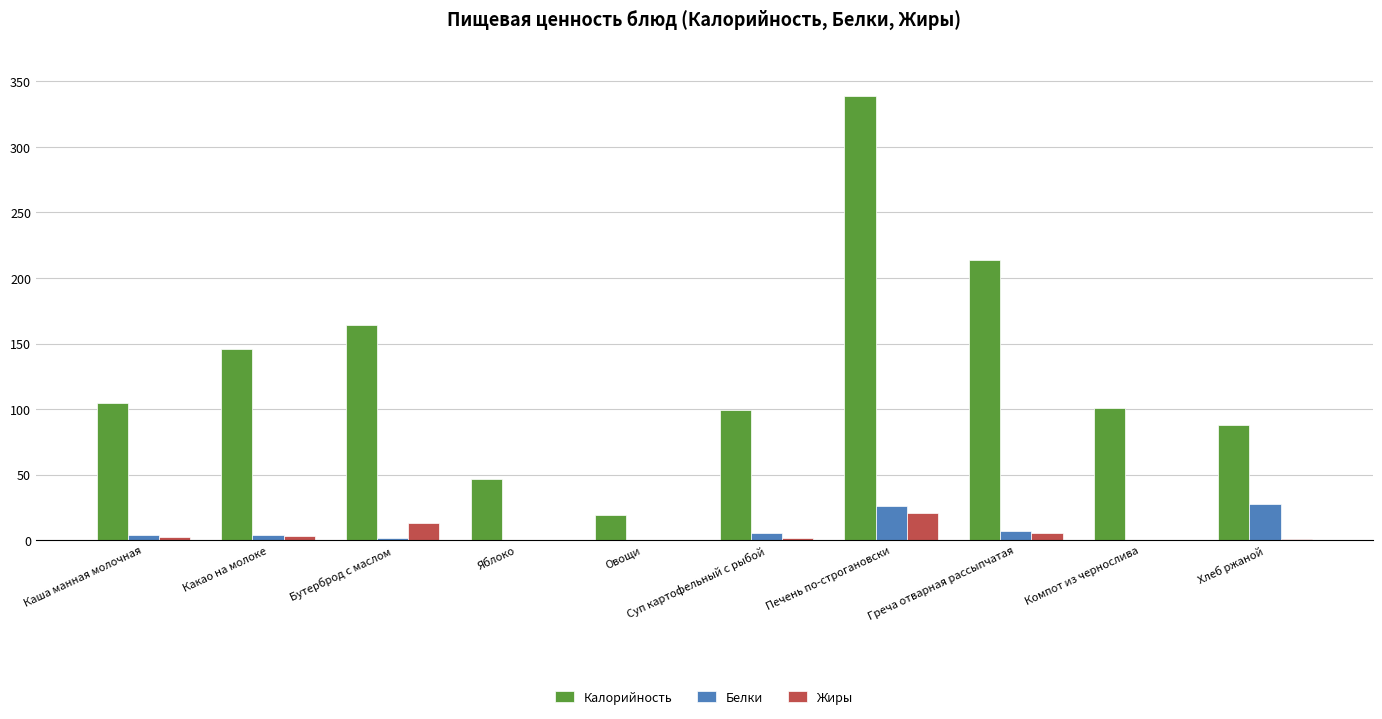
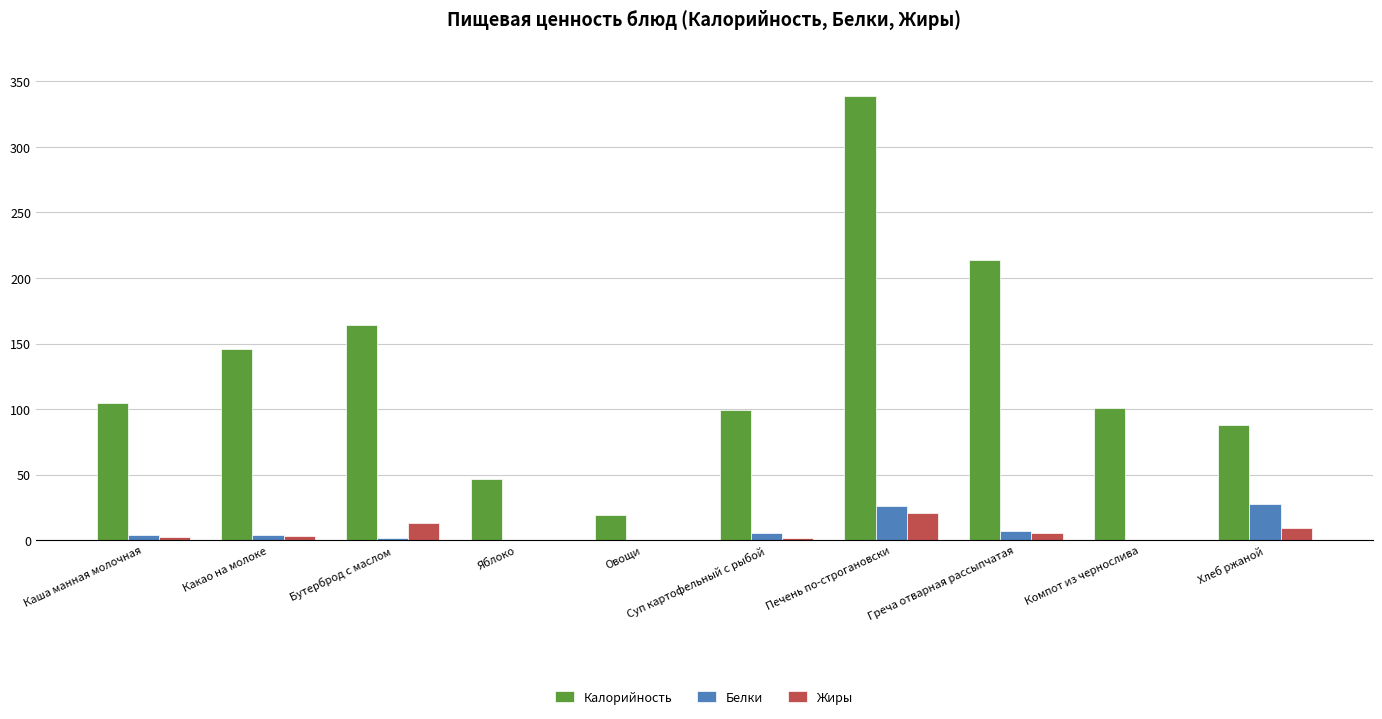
  {
    "Калорийность": {
      "Каша манная молочная": 105,
      "Какао на молоке": 146,
      "Бутерброд с маслом": 164,
      "Яблоко": 47,
      "Овощи": 19,
      "Суп картофельный с рыбой": 99,
      "Печень по-строгановски": 339,
      "Греча отварная рассыпчатая": 214,
      "Компот из чернослива": 101,
      "Хлеб ржаной": 88
    },
    "Белки": {
      "Каша манная молочная": 4,
      "Какао на молоке": 4,
      "Суп картофельный с рыбой": 6,
      "Печень по-строгановски": 26,
      "Греча отварная рассыпчатая": 7,
      "Хлеб ржаной": 28
    },
    "Жиры": {
      "Каша манная молочная": 2,
      "Какао на молоке": 3,
      "Бутерброд с маслом": 13,
      "Печень по-строгановски": 21,
      "Греча отварная рассыпчатая": 6,
      "Компот из чернослива": 0,
-     "Хлеб ржаной": 1
+     "Хлеб ржаной": 10
    }
  }
